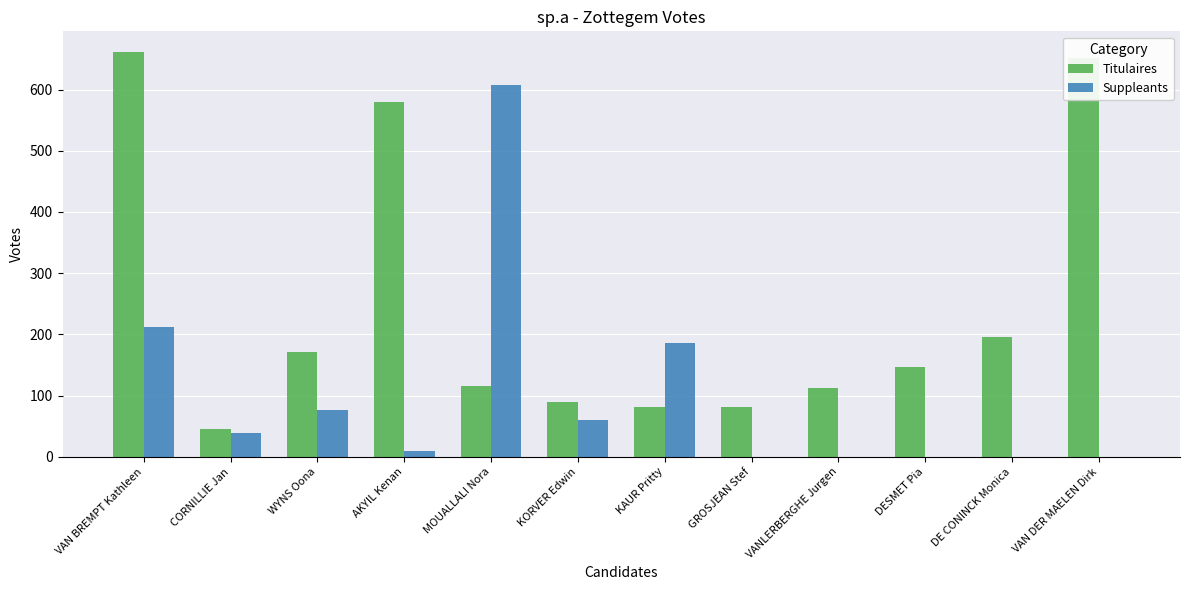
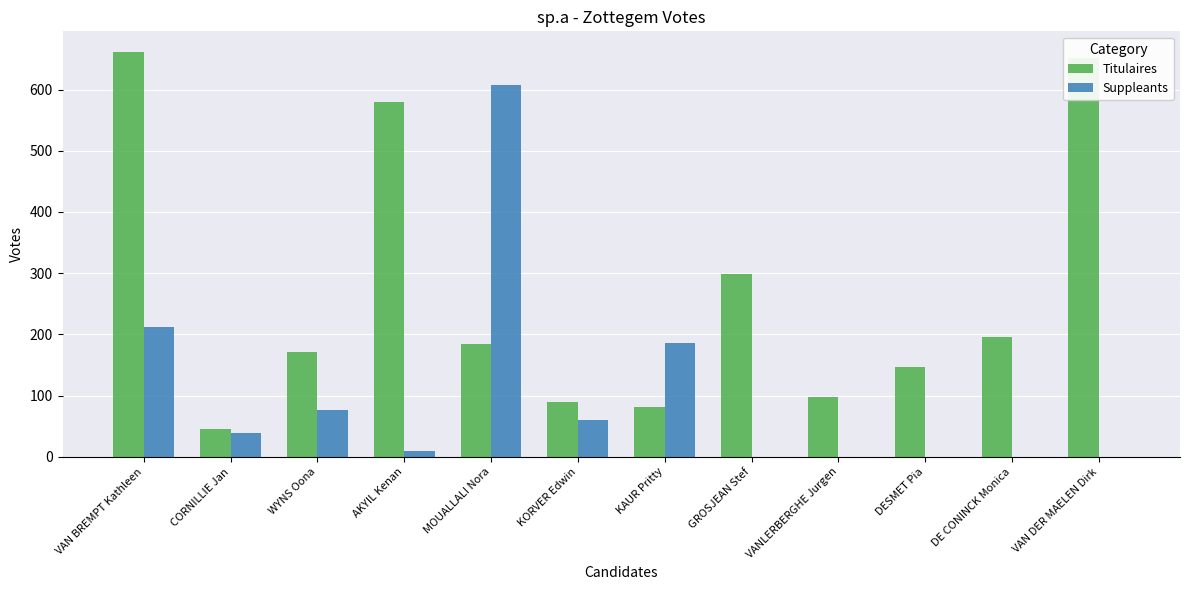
  {
    "Titulaires": {
      "VAN BREMPT Kathleen": 660,
      "CORNILLIE Jan": 50,
      "WYNS Oona": 170,
      "AKYIL Kenan": 580,
-     "MOUALLALI Nora": 120,
+     "MOUALLALI Nora": 190,
      "KORVER Edwin": 90,
      "KAUR Pritty": 80,
-     "GROSJEAN Stef": 80,
-     "VANLERBERGHE Jurgen": 110,
+     "GROSJEAN Stef": 300,
+     "VANLERBERGHE Jurgen": 100,
      "DESMET Pia": 150,
      "DE CONINCK Monica": 200
    },
    "Suppleants": {
      "VAN BREMPT Kathleen": 210,
      "CORNILLIE Jan": 40,
      "WYNS Oona": 80,
      "AKYIL Kenan": 10,
      "MOUALLALI Nora": 610,
      "KORVER Edwin": 60,
      "KAUR Pritty": 190,
      "GROSJEAN Stef": 0,
      "VANLERBERGHE Jurgen": 0,
      "DESMET Pia": 0,
      "DE CONINCK Monica": 0,
      "VAN DER MAELEN Dirk": 0
    }
  }
